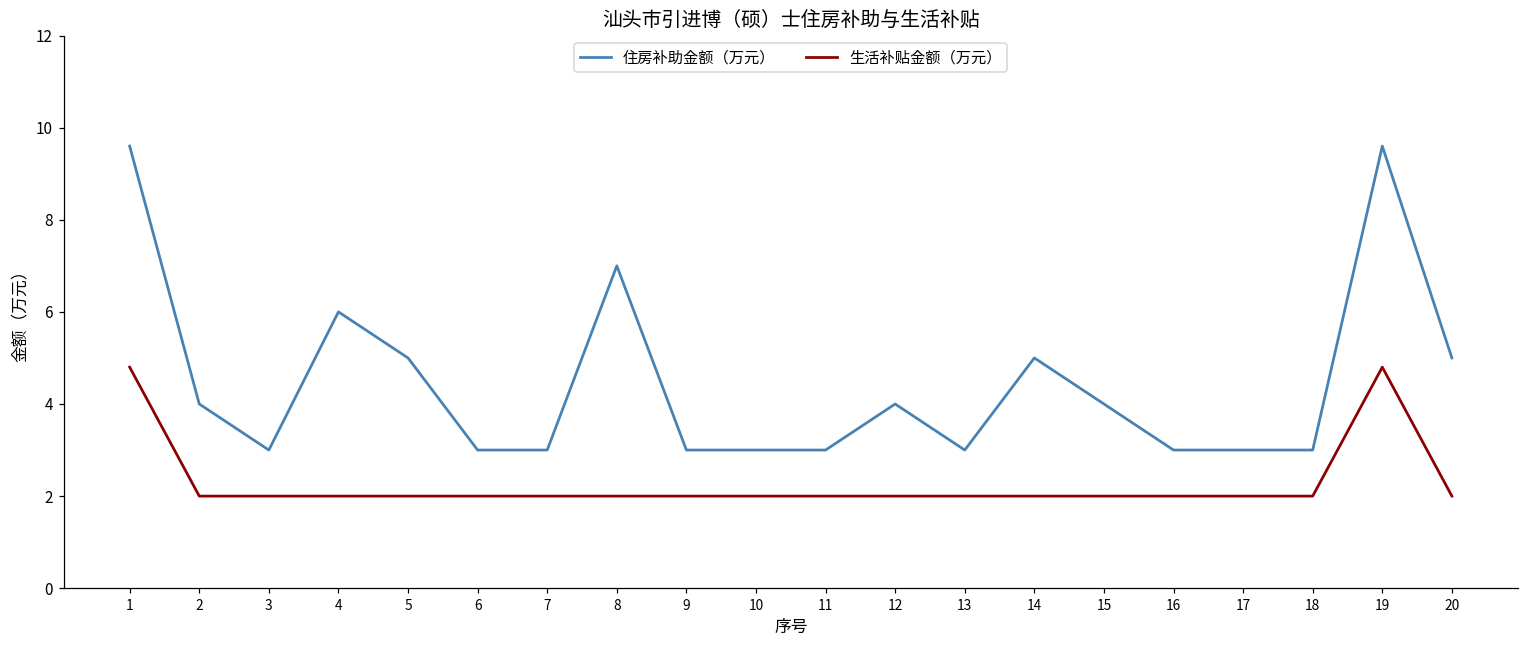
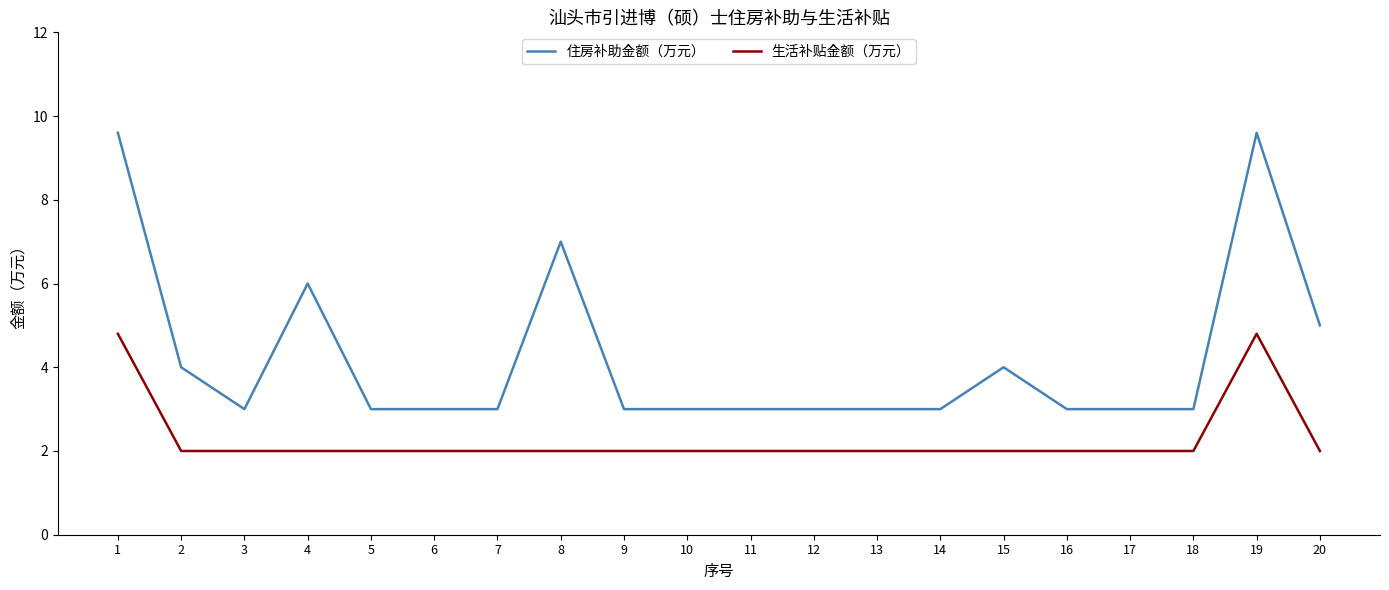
  {
    "住房补助金额（万元）": {
      "1": 9.6,
      "2": 4,
      "3": 3,
      "4": 6,
-     "5": 5,
+     "5": 3,
      "6": 3,
      "7": 3,
      "8": 7,
      "9": 3,
      "10": 3,
      "11": 3,
-     "12": 4,
+     "12": 3,
      "13": 3,
-     "14": 5,
+     "14": 3,
      "15": 4,
      "16": 3,
      "17": 3,
      "18": 3,
      "19": 9.6,
      "20": 5
    },
    "生活补贴金额（万元）": {
      "1": 4.8,
      "2": 2,
      "3": 2,
      "4": 2,
      "5": 2,
      "6": 2,
      "7": 2,
      "8": 2,
      "9": 2,
      "10": 2,
      "11": 2,
      "12": 2,
      "13": 2,
      "14": 2,
      "15": 2,
      "16": 2,
      "17": 2,
      "18": 2,
      "19": 4.8,
      "20": 2
    }
  }
